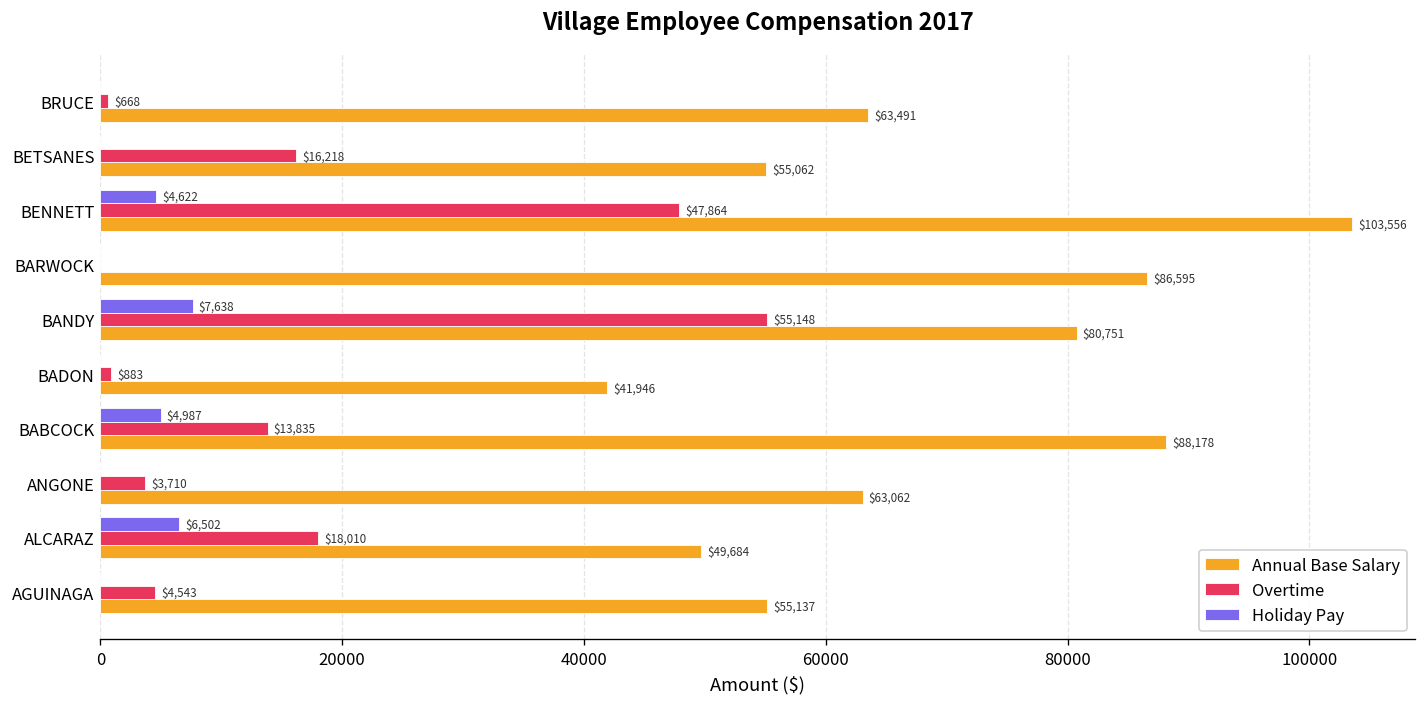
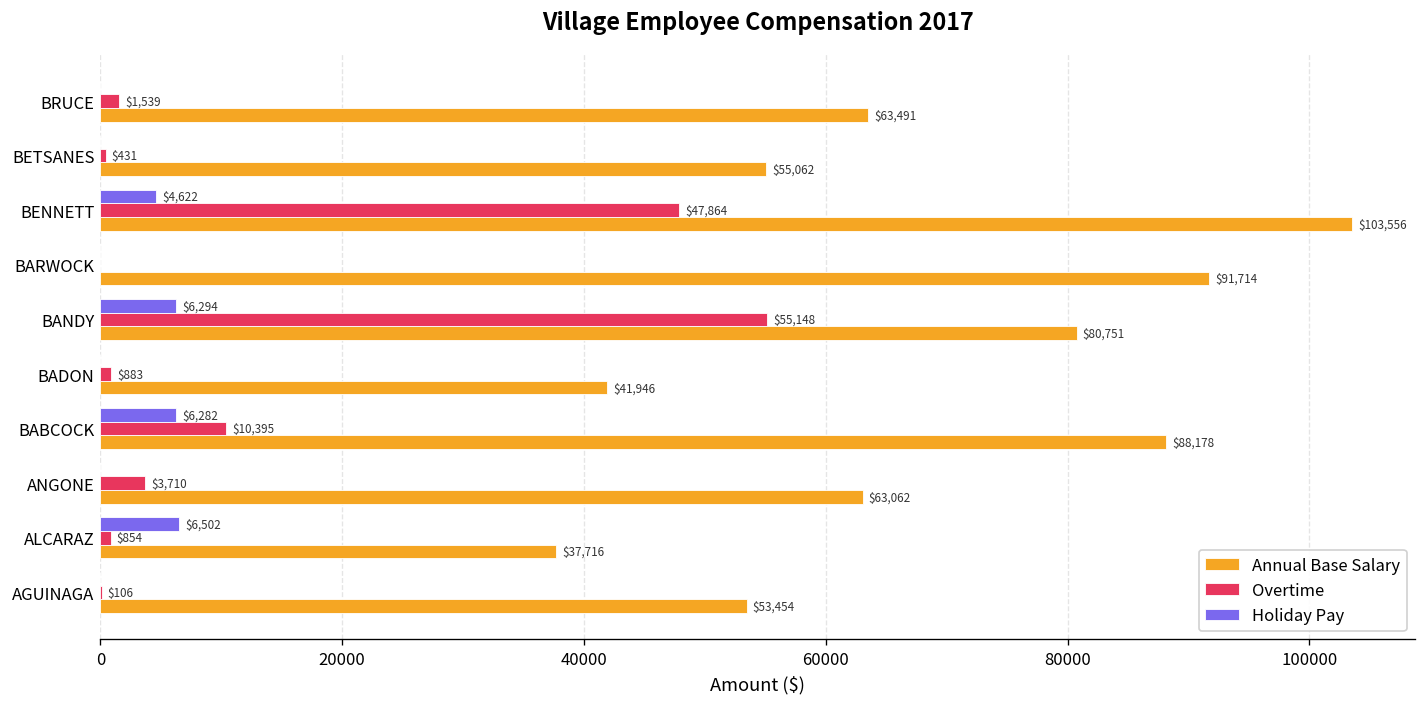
  {
    "Annual Base Salary": {
      "BRUCE": "$63,491",
      "BETSANES": "$55,062",
      "BENNETT": "$103,556",
-     "BARWOCK": "$86,595",
+     "BARWOCK": "$91,714",
      "BANDY": "$80,751",
      "BADON": "$41,946",
      "BABCOCK": "$88,178",
      "ANGONE": "$63,062",
-     "ALCARAZ": "$49,684",
-     "AGUINAGA": "$55,137"
+     "ALCARAZ": "$37,716",
+     "AGUINAGA": "$53,454"
    },
    "Overtime": {
-     "BRUCE": "$668",
-     "BETSANES": "$16,218",
+     "BRUCE": "$1,539",
+     "BETSANES": "$431",
      "BENNETT": "$47,864",
      "BANDY": "$55,148",
      "BADON": "$883",
-     "BABCOCK": "$13,835",
+     "BABCOCK": "$10,395",
      "ANGONE": "$3,710",
-     "ALCARAZ": "$18,010",
-     "AGUINAGA": "$4,543"
+     "ALCARAZ": "$854",
+     "AGUINAGA": "$106"
    },
    "Holiday Pay": {
      "BENNETT": "$4,622",
-     "BANDY": "$7,638",
-     "BABCOCK": "$4,987",
+     "BANDY": "$6,294",
+     "BABCOCK": "$6,282",
      "ALCARAZ": "$6,502"
    }
  }
